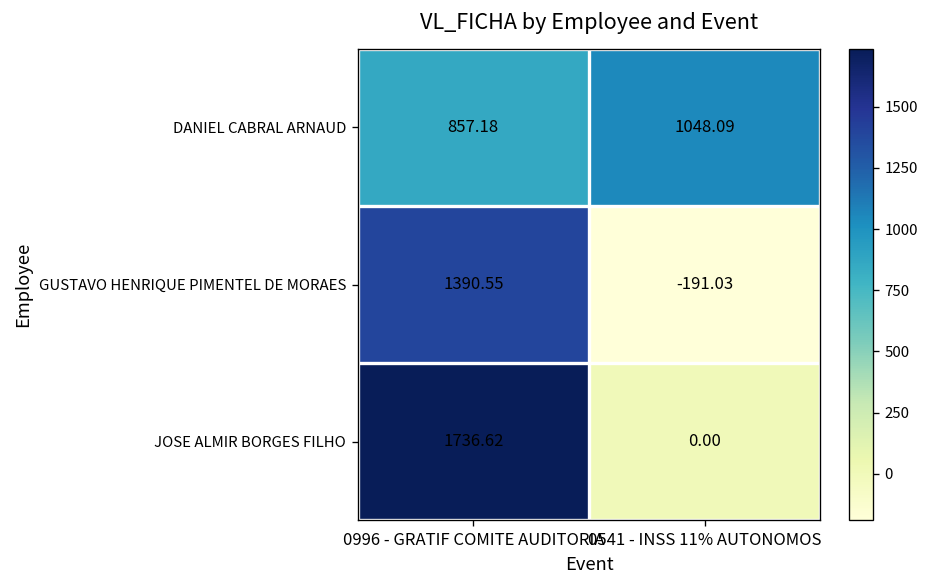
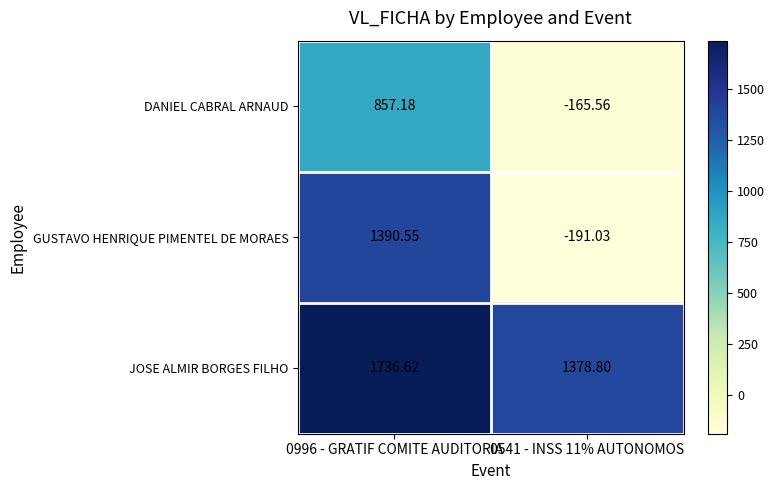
  {
    "DANIEL CABRAL ARNAUD": {
      "0996 - GRATIF COMITE AUDITORIA": 857.18,
-     "0541 - INSS 11% AUTONOMOS": 1048.09
+     "0541 - INSS 11% AUTONOMOS": -165.56
    },
    "GUSTAVO HENRIQUE PIMENTEL DE MORAES": {
      "0996 - GRATIF COMITE AUDITORIA": 1390.55,
      "0541 - INSS 11% AUTONOMOS": -191.03
    },
    "JOSE ALMIR BORGES FILHO": {
      "0996 - GRATIF COMITE AUDITORIA": 1736.62,
-     "0541 - INSS 11% AUTONOMOS": 0.00
+     "0541 - INSS 11% AUTONOMOS": 1378.80
    }
  }
